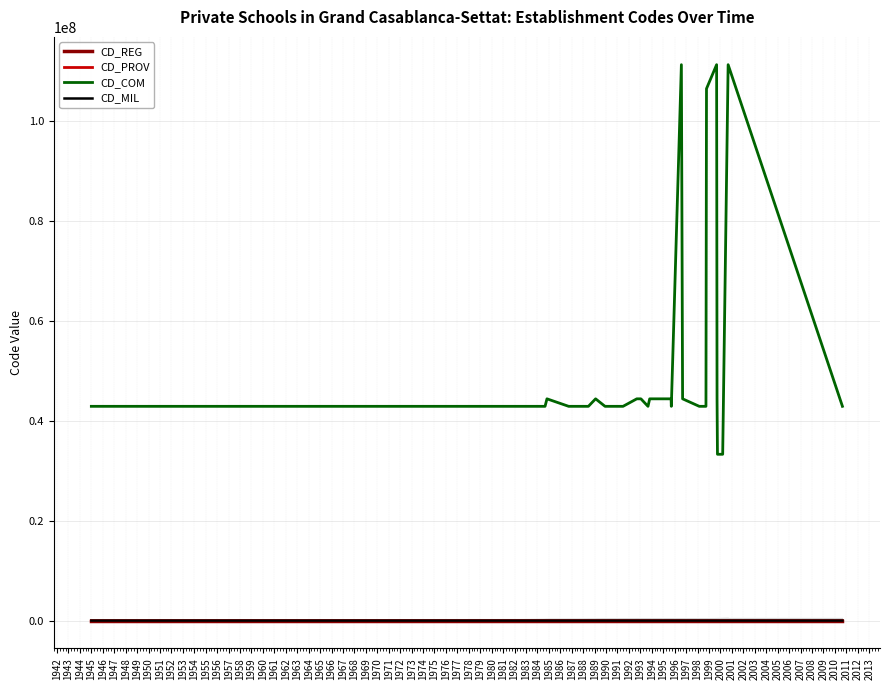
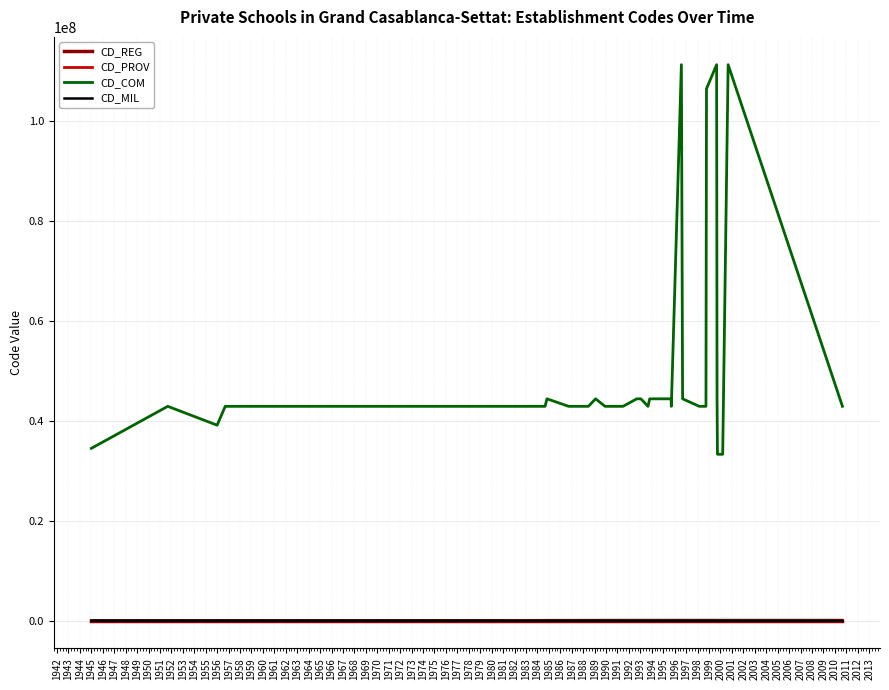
  {
    "CD_COM": {
-     "1945": 43000000,
-     "1956": 43000000,
+     "1945": 34000000,
+     "1956": 39000000,
      "1980": 43000000
    }
  }
